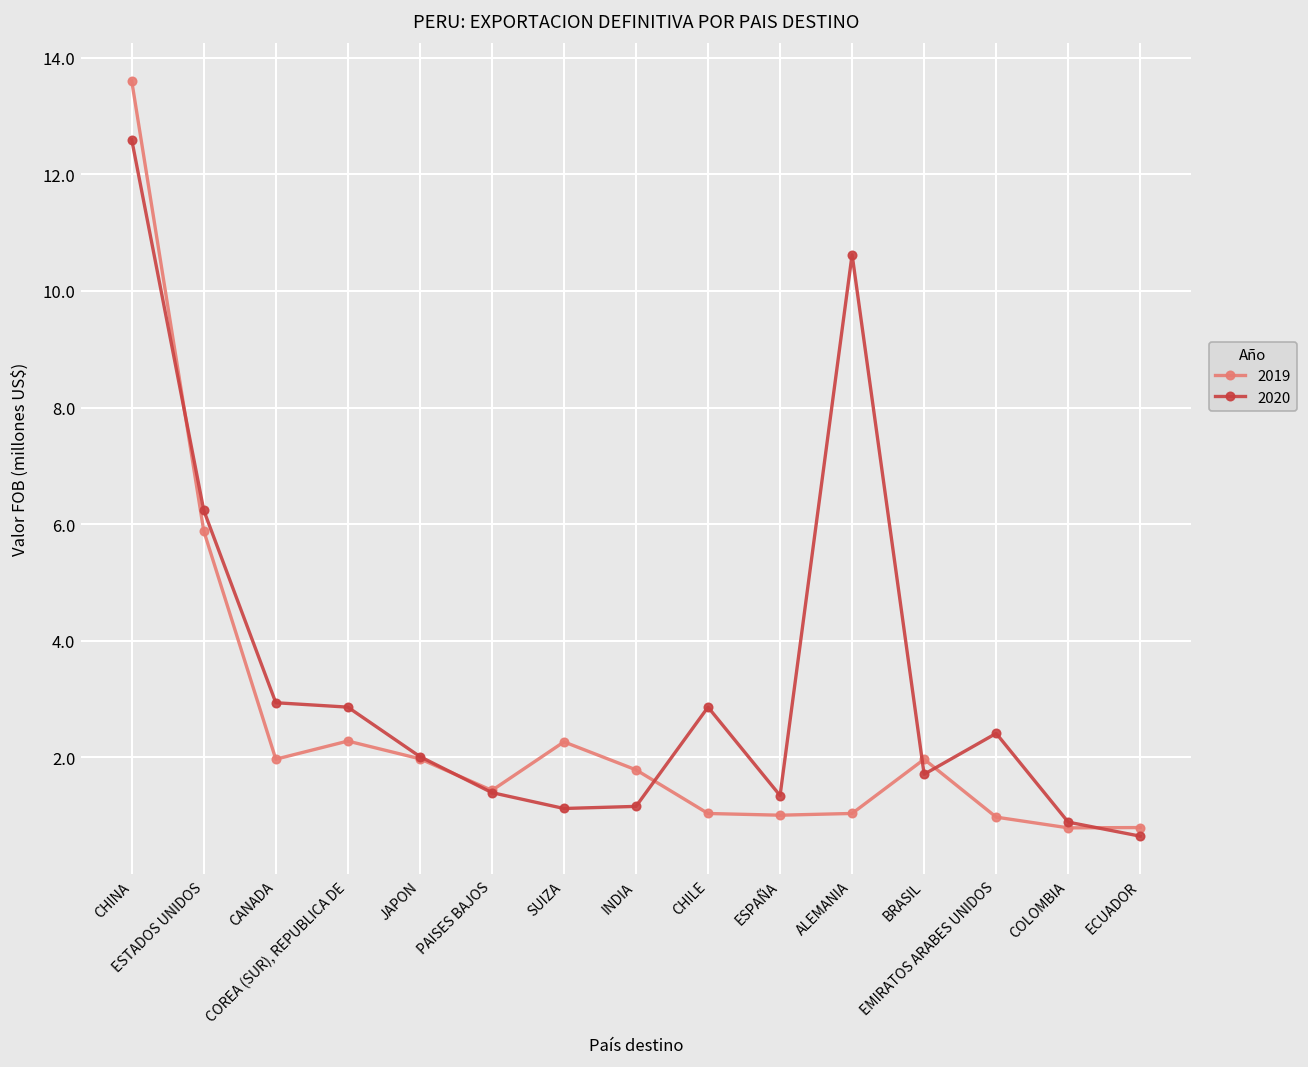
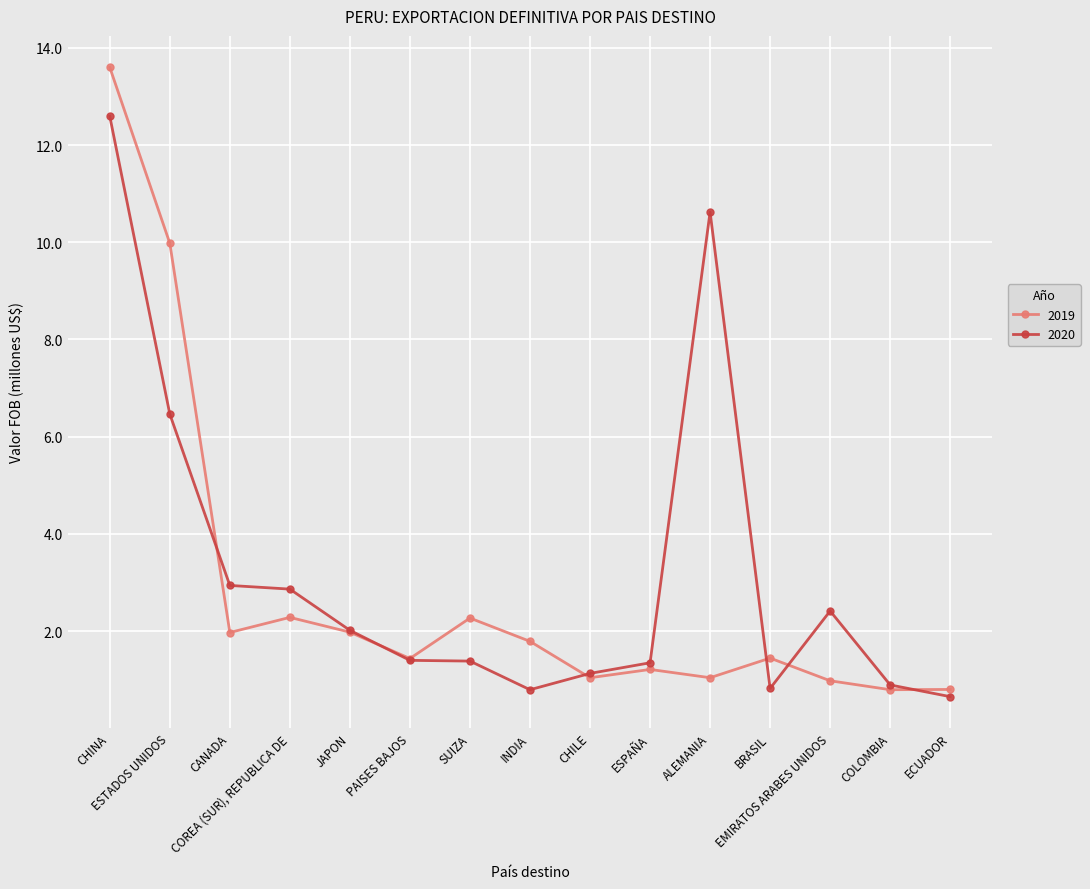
  {
    "2019": {
      "CHINA": 13.6,
-     "ESTADOS UNIDOS": 5.9,
+     "ESTADOS UNIDOS": 10.0,
      "CANADA": 2.0,
      "COREA (SUR), REPUBLICA DE": 2.3,
      "SUIZA": 2.3,
      "INDIA": 1.8,
      "CHILE": 1.0,
-     "ESPAÑA": 1.0,
+     "ESPAÑA": 1.2,
      "ALEMANIA": 1.0,
-     "BRASIL": 2.0,
+     "BRASIL": 1.4,
      "EMIRATOS ARABES UNIDOS": 1.0,
      "COLOMBIA": 0.8,
      "ECUADOR": 0.8
    },
    "2020": {
      "CHINA": 12.6,
-     "ESTADOS UNIDOS": 6.2,
+     "ESTADOS UNIDOS": 6.5,
      "CANADA": 2.9,
      "COREA (SUR), REPUBLICA DE": 2.9,
-     "SUIZA": 1.1,
-     "INDIA": 1.2,
-     "CHILE": 2.9,
+     "SUIZA": 1.4,
+     "INDIA": 0.8,
+     "CHILE": 1.1,
      "ESPAÑA": 1.3,
      "ALEMANIA": 10.6,
-     "BRASIL": 1.7,
+     "BRASIL": 0.8,
      "EMIRATOS ARABES UNIDOS": 2.4,
      "COLOMBIA": 0.9,
      "ECUADOR": 0.6
    }
  }
